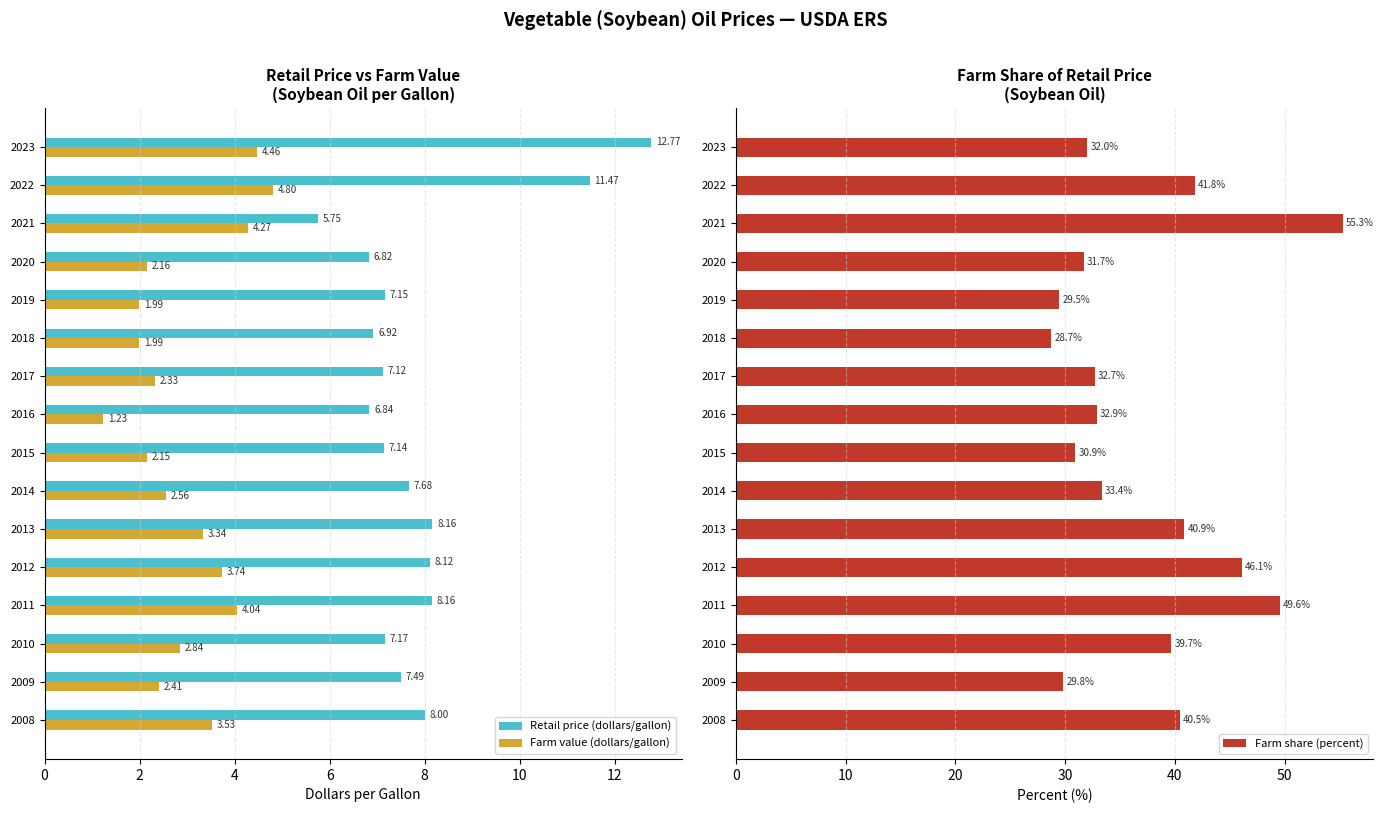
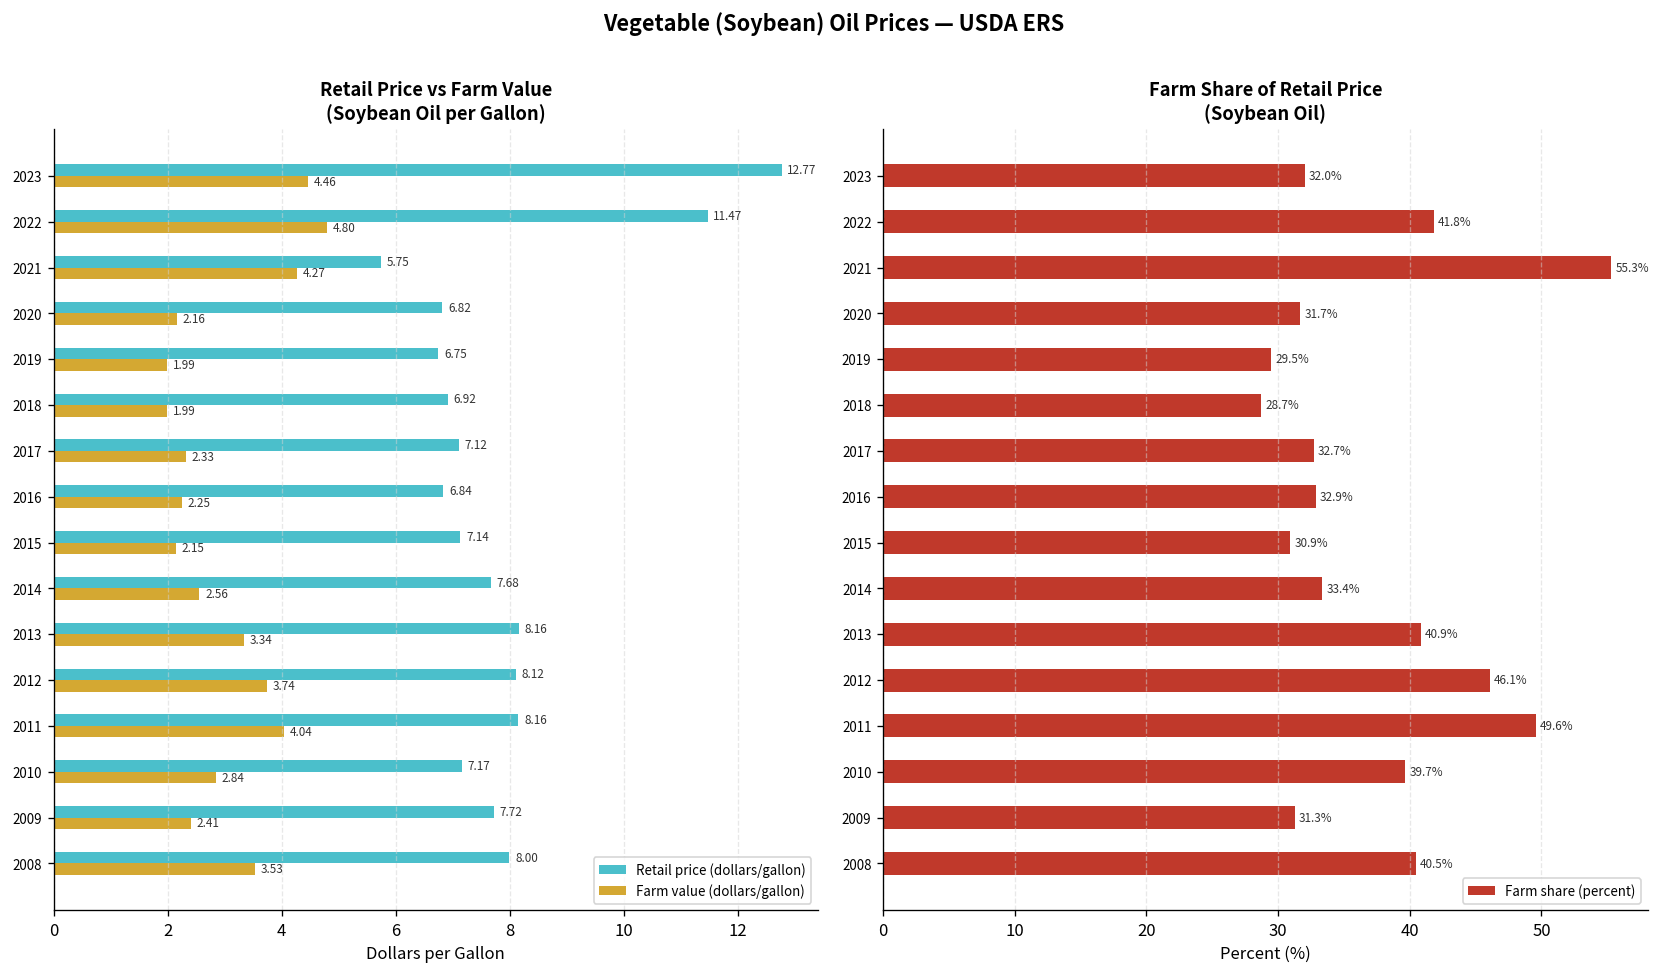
  {
    "Retail Price vs Farm Value (Soybean Oil per Gallon)": {
      "Retail price (dollars/gallon)": {
        "2023": "12.77",
        "2022": "11.47",
        "2021": "5.75",
        "2020": "6.82",
-       "2019": "7.15",
+       "2019": "6.75",
        "2018": "6.92",
        "2017": "7.12",
        "2016": "6.84",
        "2015": "7.14",
        "2014": "7.68",
        "2013": "8.16",
        "2012": "8.12",
        "2011": "8.16",
        "2010": "7.17",
-       "2009": "7.49",
+       "2009": "7.72",
        "2008": "8.00"
      },
      "Farm value (dollars/gallon)": {
        "2023": "4.46",
        "2022": "4.80",
        "2021": "4.27",
        "2020": "2.16",
        "2019": "1.99",
        "2018": "1.99",
        "2017": "2.33",
-       "2016": "1.23",
+       "2016": "2.25",
        "2015": "2.15",
        "2014": "2.56",
        "2013": "3.34",
        "2012": "3.74",
        "2011": "4.04",
        "2010": "2.84",
        "2009": "2.41",
        "2008": "3.53"
      }
    },
    "Farm Share of Retail Price (Soybean Oil)": {
      "2023": "32.0%",
      "2022": "41.8%",
      "2021": "55.3%",
      "2020": "31.7%",
      "2019": "29.5%",
      "2018": "28.7%",
      "2017": "32.7%",
      "2016": "32.9%",
      "2015": "30.9%",
      "2014": "33.4%",
      "2013": "40.9%",
      "2012": "46.1%",
      "2011": "49.6%",
      "2010": "39.7%",
-     "2009": "29.8%",
+     "2009": "31.3%",
      "2008": "40.5%"
    }
  }
